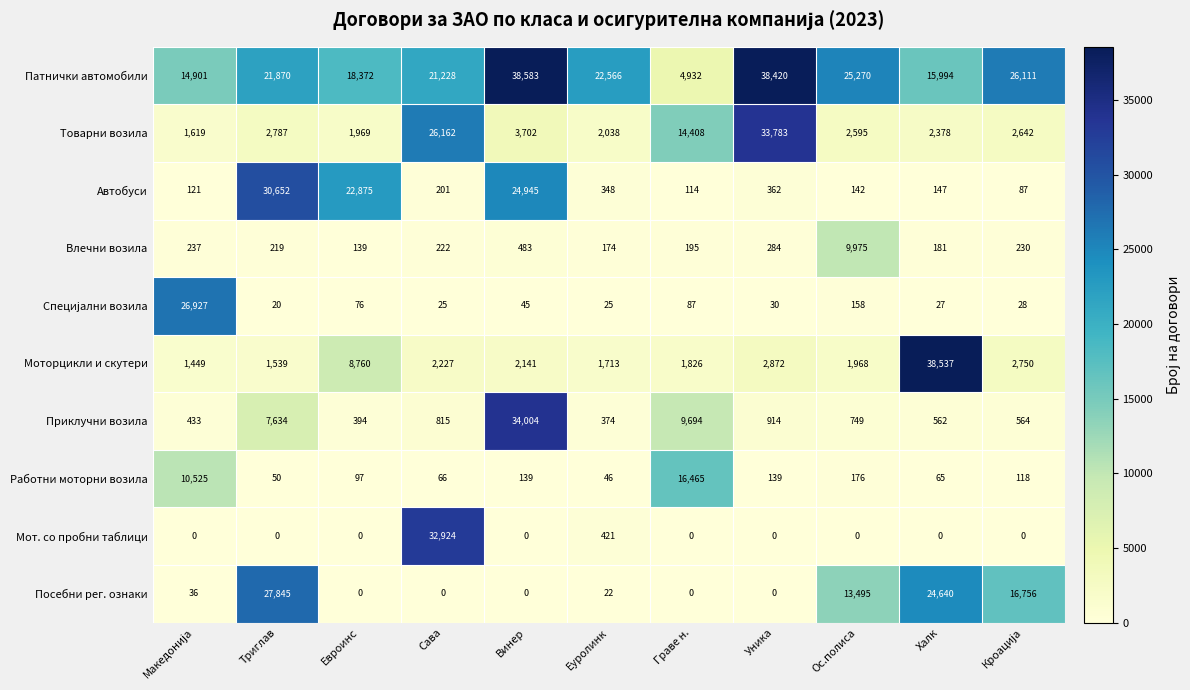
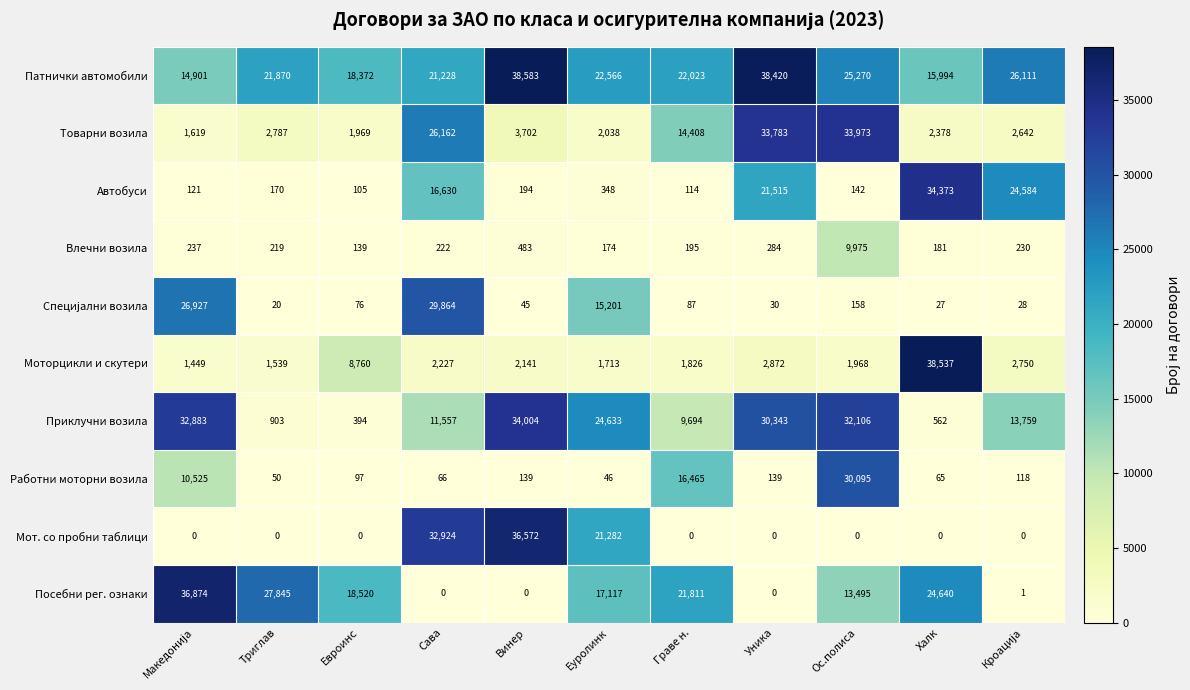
  {
    "Патнички автомобили": {
      "Македонија": "14,901",
      "Триглав": "21,870",
      "Евроинс": "18,372",
      "Сава": "21,228",
      "Винер": "38,583",
      "Еуролинк": "22,566",
-     "Граве н.": "4,932",
+     "Граве н.": "22,023",
      "Уника": "38,420",
      "Ос.полиса": "25,270",
      "Халк": "15,994",
      "Кроација": "26,111"
    },
    "Товарни возила": {
      "Македонија": "1,619",
      "Триглав": "2,787",
      "Евроинс": "1,969",
      "Сава": "26,162",
      "Винер": "3,702",
      "Еуролинк": "2,038",
      "Граве н.": "14,408",
      "Уника": "33,783",
-     "Ос.полиса": "2,595",
+     "Ос.полиса": "33,973",
      "Халк": "2,378",
      "Кроација": "2,642"
    },
    "Автобуси": {
      "Македонија": "121",
-     "Триглав": "30,652",
-     "Евроинс": "22,875",
-     "Сава": "201",
-     "Винер": "24,945",
+     "Триглав": "170",
+     "Евроинс": "105",
+     "Сава": "16,630",
+     "Винер": "194",
      "Еуролинк": "348",
      "Граве н.": "114",
-     "Уника": "362",
+     "Уника": "21,515",
      "Ос.полиса": "142",
-     "Халк": "147",
-     "Кроација": "87"
+     "Халк": "34,373",
+     "Кроација": "24,584"
    },
    "Влечни возила": {
      "Македонија": "237",
      "Триглав": "219",
      "Евроинс": "139",
      "Сава": "222",
      "Винер": "483",
      "Еуролинк": "174",
      "Граве н.": "195",
      "Уника": "284",
      "Ос.полиса": "9,975",
      "Халк": "181",
      "Кроација": "230"
    },
    "Специјални возила": {
      "Македонија": "26,927",
      "Триглав": "20",
      "Евроинс": "76",
-     "Сава": "25",
+     "Сава": "29,864",
      "Винер": "45",
-     "Еуролинк": "25",
+     "Еуролинк": "15,201",
      "Граве н.": "87",
      "Уника": "30",
      "Ос.полиса": "158",
      "Халк": "27",
      "Кроација": "28"
    },
    "Моторцикли и скутери": {
      "Македонија": "1,449",
      "Триглав": "1,539",
      "Евроинс": "8,760",
      "Сава": "2,227",
      "Винер": "2,141",
      "Еуролинк": "1,713",
      "Граве н.": "1,826",
      "Уника": "2,872",
      "Ос.полиса": "1,968",
      "Халк": "38,537",
      "Кроација": "2,750"
    },
    "Приклучни возила": {
-     "Македонија": "433",
-     "Триглав": "7,634",
+     "Македонија": "32,883",
+     "Триглав": "903",
      "Евроинс": "394",
-     "Сава": "815",
+     "Сава": "11,557",
      "Винер": "34,004",
-     "Еуролинк": "374",
+     "Еуролинк": "24,633",
      "Граве н.": "9,694",
-     "Уника": "914",
-     "Ос.полиса": "749",
+     "Уника": "30,343",
+     "Ос.полиса": "32,106",
      "Халк": "562",
-     "Кроација": "564"
+     "Кроација": "13,759"
    },
    "Работни моторни возила": {
      "Македонија": "10,525",
      "Триглав": "50",
      "Евроинс": "97",
      "Сава": "66",
      "Винер": "139",
      "Еуролинк": "46",
      "Граве н.": "16,465",
      "Уника": "139",
-     "Ос.полиса": "176",
+     "Ос.полиса": "30,095",
      "Халк": "65",
      "Кроација": "118"
    },
    "Мот. со пробни таблици": {
      "Македонија": "0",
      "Триглав": "0",
      "Евроинс": "0",
      "Сава": "32,924",
-     "Винер": "0",
-     "Еуролинк": "421",
+     "Винер": "36,572",
+     "Еуролинк": "21,282",
      "Граве н.": "0",
      "Уника": "0",
      "Ос.полиса": "0",
      "Халк": "0",
      "Кроација": "0"
    },
    "Посебни рег. ознаки": {
-     "Македонија": "36",
+     "Македонија": "36,874",
      "Триглав": "27,845",
-     "Евроинс": "0",
+     "Евроинс": "18,520",
      "Сава": "0",
      "Винер": "0",
-     "Еуролинк": "22",
-     "Граве н.": "0",
+     "Еуролинк": "17,117",
+     "Граве н.": "21,811",
      "Уника": "0",
      "Ос.полиса": "13,495",
      "Халк": "24,640",
-     "Кроација": "16,756"
+     "Кроација": "1"
    }
  }
